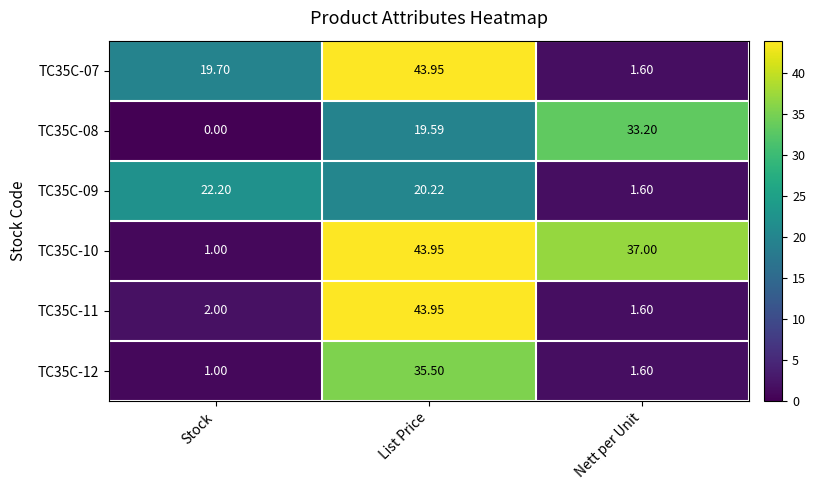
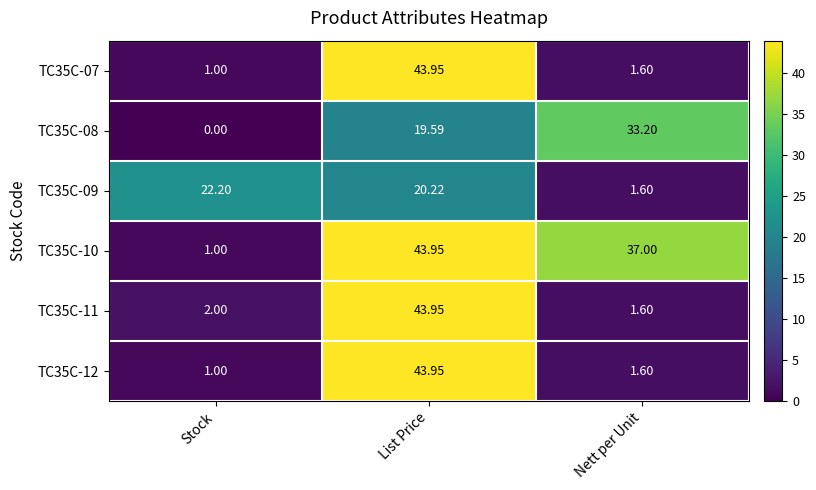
  {
    "TC35C-07": {
-     "Stock": 19.70,
+     "Stock": 1.00,
      "List Price": 43.95,
      "Nett per Unit": 1.60
    },
    "TC35C-08": {
      "Stock": 0.00,
      "List Price": 19.59,
      "Nett per Unit": 33.20
    },
    "TC35C-09": {
      "Stock": 22.20,
      "List Price": 20.22,
      "Nett per Unit": 1.60
    },
    "TC35C-10": {
      "Stock": 1.00,
      "List Price": 43.95,
      "Nett per Unit": 37.00
    },
    "TC35C-11": {
      "Stock": 2.00,
      "List Price": 43.95,
      "Nett per Unit": 1.60
    },
    "TC35C-12": {
      "Stock": 1.00,
-     "List Price": 35.50,
+     "List Price": 43.95,
      "Nett per Unit": 1.60
    }
  }
